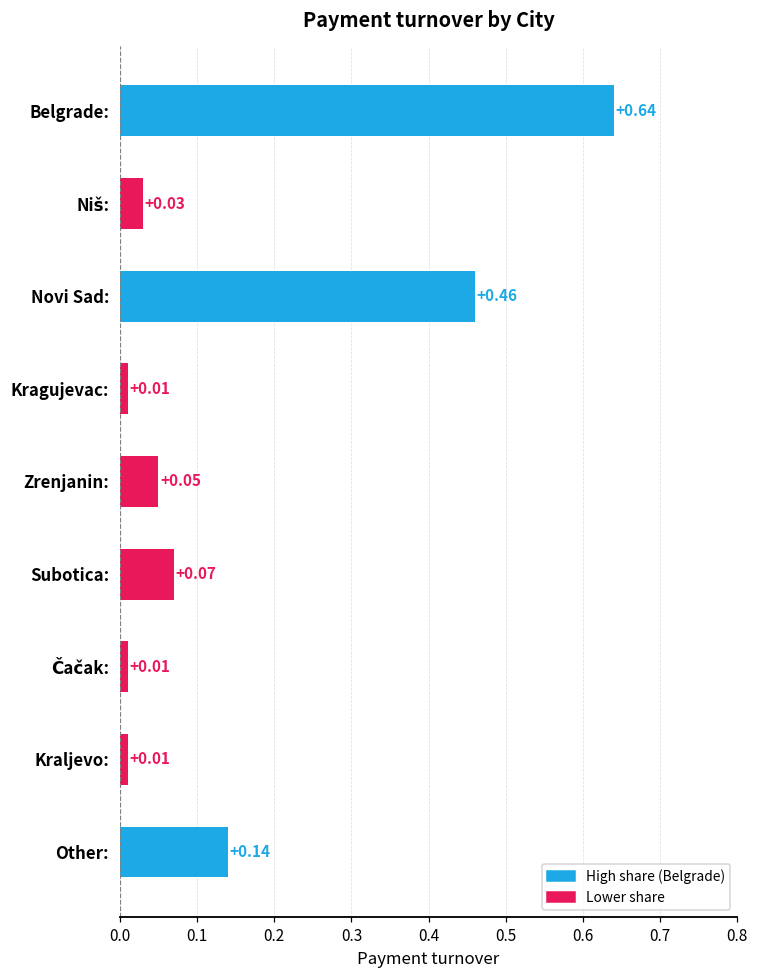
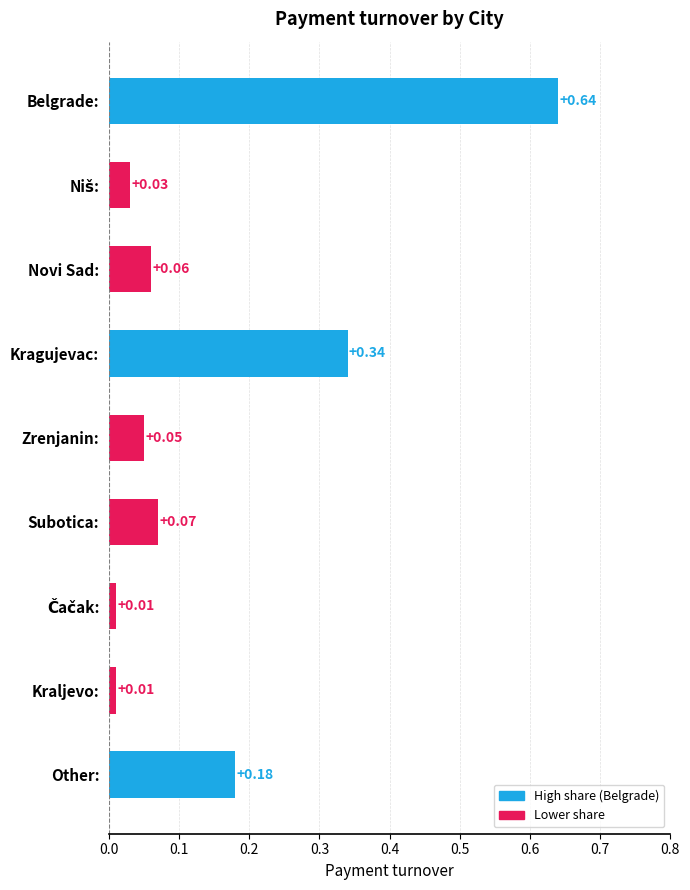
  {
    "Belgrade:": "+0.64",
    "Niš:": "+0.03",
-   "Novi Sad:": "+0.46",
-   "Kragujevac:": "+0.01",
+   "Novi Sad:": "+0.06",
+   "Kragujevac:": "+0.34",
    "Zrenjanin:": "+0.05",
    "Subotica:": "+0.07",
    "Čačak:": "+0.01",
    "Kraljevo:": "+0.01",
-   "Other:": "+0.14"
+   "Other:": "+0.18"
  }
